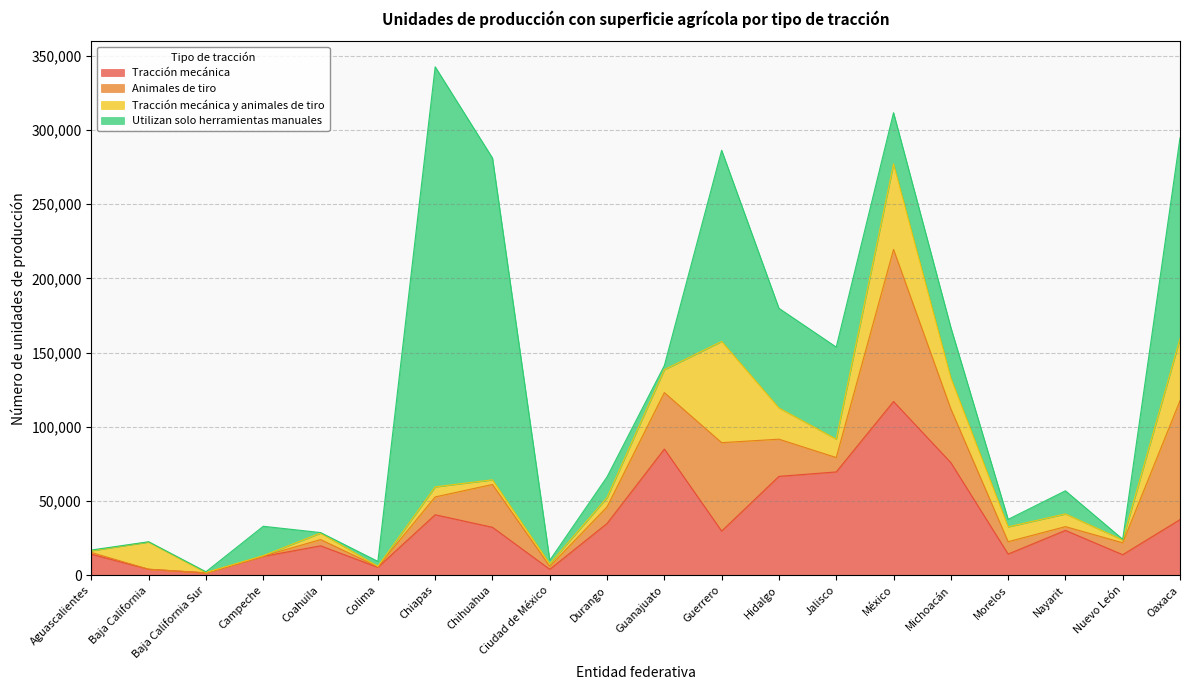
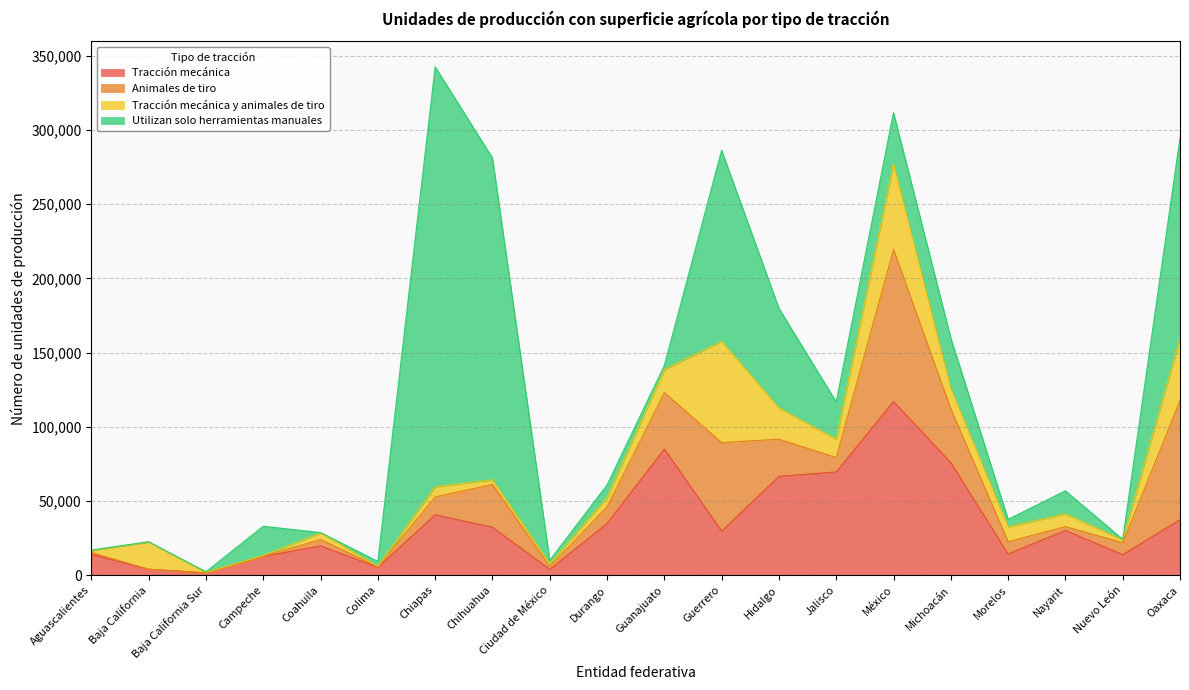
  {
    "Tracción mecánica y animales de tiro": {
      "Chiapas": "7,000",
      "Chihuahua": "3,000",
      "Ciudad de México": "2,000",
      "Durango": "6,000",
      "Guanajuato": "15,000",
      "Guerrero": "68,000",
      "Hidalgo": "21,000",
      "Jalisco": "12,000",
      "México": "58,000",
-     "Michoacán": "21,000",
+     "Michoacán": "14,000",
      "Morelos": "10,000",
      "Nayarit": "9,000",
      "Oaxaca": "42,000"
    },
    "Utilizan solo herramientas manuales": {
      "Campeche": "20,000",
      "Colima": "3,000",
      "Chiapas": "283,000",
      "Chihuahua": "217,000",
      "Ciudad de México": "2,000",
-     "Durango": "14,000",
+     "Durango": "8,000",
      "Guanajuato": "3,000",
      "Guerrero": "129,000",
      "Hidalgo": "67,000",
-     "Jalisco": "62,000",
+     "Jalisco": "25,000",
      "México": "35,000",
      "Michoacán": "34,000",
      "Morelos": "5,000",
      "Nayarit": "16,000",
      "Oaxaca": "135,000"
    }
  }
